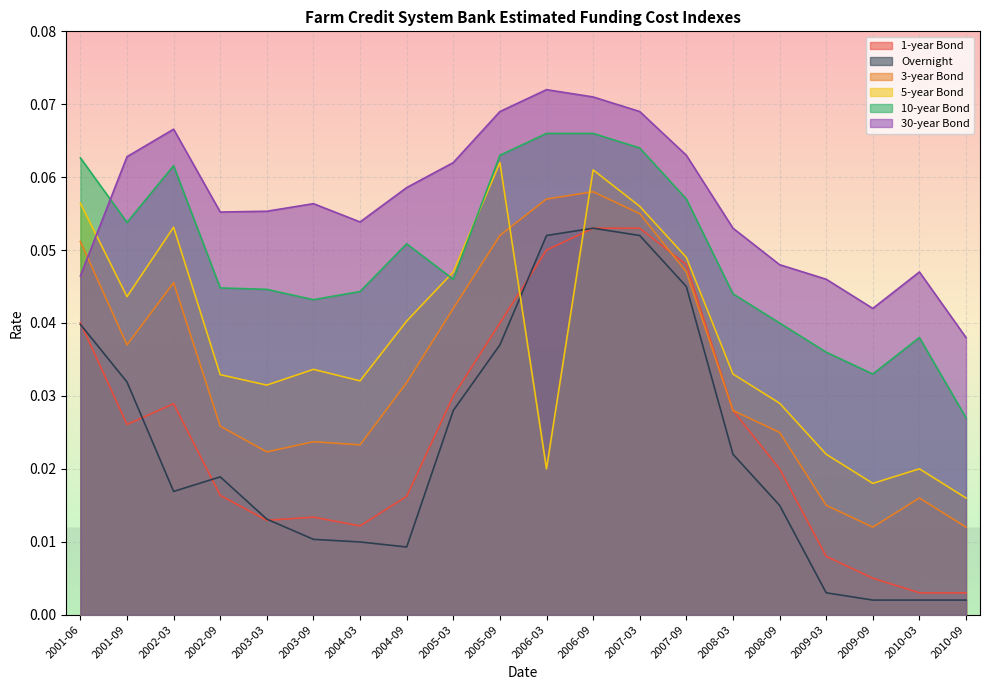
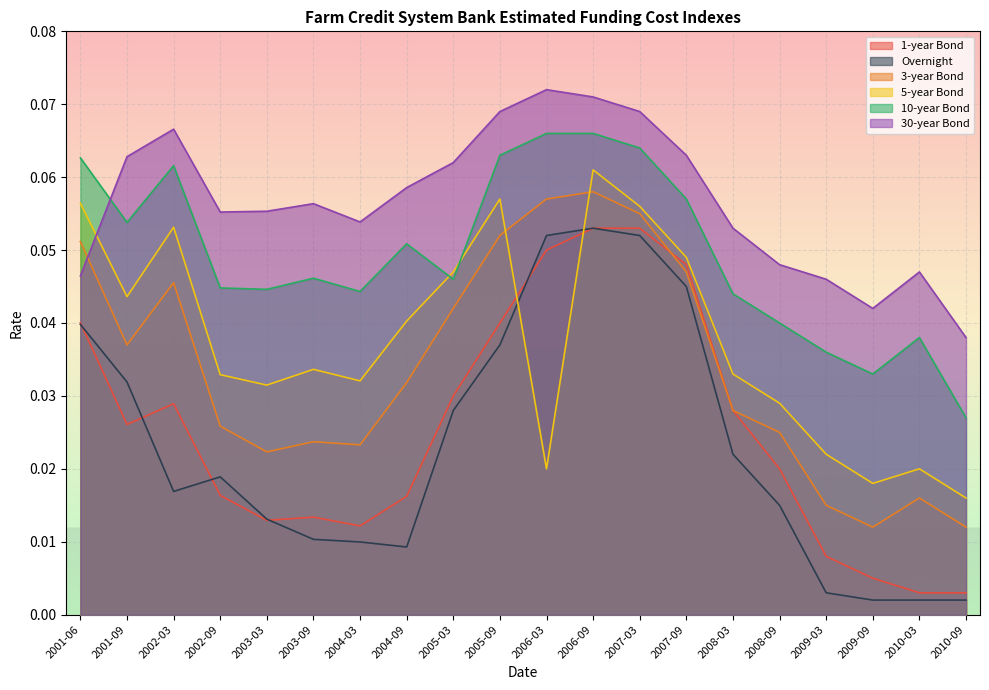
  {
    "Overnight": {
      "2001-09": 0.032,
      "2002-03": 0.017,
      "2002-09": 0.019,
      "2003-09": 0.010,
      "2004-03": 0.010,
      "2004-09": 0.009,
      "2005-03": 0.028,
      "2005-09": 0.037,
      "2006-03": 0.052,
      "2007-03": 0.052,
      "2007-09": 0.045,
      "2008-03": 0.022,
      "2008-09": 0.015,
      "2009-03": 0.003,
      "2009-09": 0.002,
      "2010-03": 0.002,
      "2010-09": 0.002
    },
    "5-year Bond": {
      "2001-06": 0.056,
      "2001-09": 0.044,
      "2002-03": 0.053,
      "2002-09": 0.033,
      "2003-03": 0.031,
      "2003-09": 0.034,
      "2004-03": 0.032,
      "2004-09": 0.040,
      "2005-03": 0.047,
-     "2005-09": 0.062,
+     "2005-09": 0.057,
      "2006-03": 0.020,
      "2006-09": 0.061,
      "2007-03": 0.056,
      "2007-09": 0.049,
      "2008-03": 0.033,
      "2008-09": 0.029,
      "2009-03": 0.022,
      "2009-09": 0.018,
      "2010-03": 0.020,
      "2010-09": 0.016
    },
    "10-year Bond": {
      "2001-06": 0.063,
      "2001-09": 0.054,
      "2002-03": 0.062,
      "2002-09": 0.045,
      "2003-03": 0.045,
-     "2003-09": 0.043,
+     "2003-09": 0.046,
      "2004-03": 0.044,
      "2004-09": 0.051,
      "2005-03": 0.046,
      "2005-09": 0.063,
      "2006-03": 0.066,
      "2006-09": 0.066,
      "2007-03": 0.064,
      "2007-09": 0.057,
      "2008-03": 0.044,
      "2008-09": 0.040,
      "2009-03": 0.036,
      "2009-09": 0.033,
      "2010-03": 0.038,
      "2010-09": 0.027
    },
    "30-year Bond": {
      "2001-06": 0.046,
      "2001-09": 0.063,
      "2002-03": 0.067,
      "2002-09": 0.055,
      "2003-03": 0.055,
      "2003-09": 0.056,
      "2004-03": 0.054,
      "2004-09": 0.059,
      "2005-03": 0.062,
      "2005-09": 0.069,
      "2006-03": 0.072,
      "2006-09": 0.071,
      "2007-03": 0.069,
      "2007-09": 0.063,
      "2008-03": 0.053,
      "2008-09": 0.048,
      "2009-03": 0.046,
      "2009-09": 0.042,
      "2010-03": 0.047,
      "2010-09": 0.038
    }
  }
